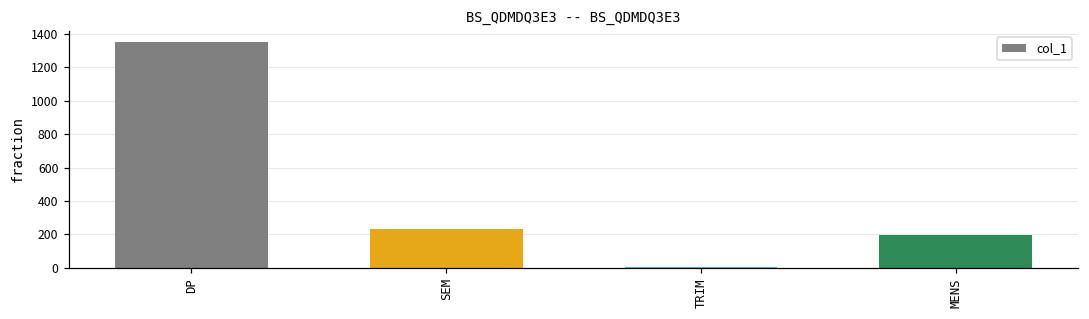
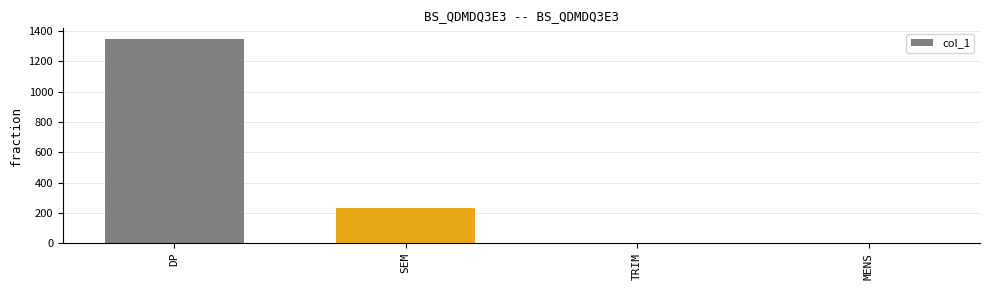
  {
    "DP": 1350,
    "SEM": 230,
-   "MENS": 200
+   "MENS": 0
  }
